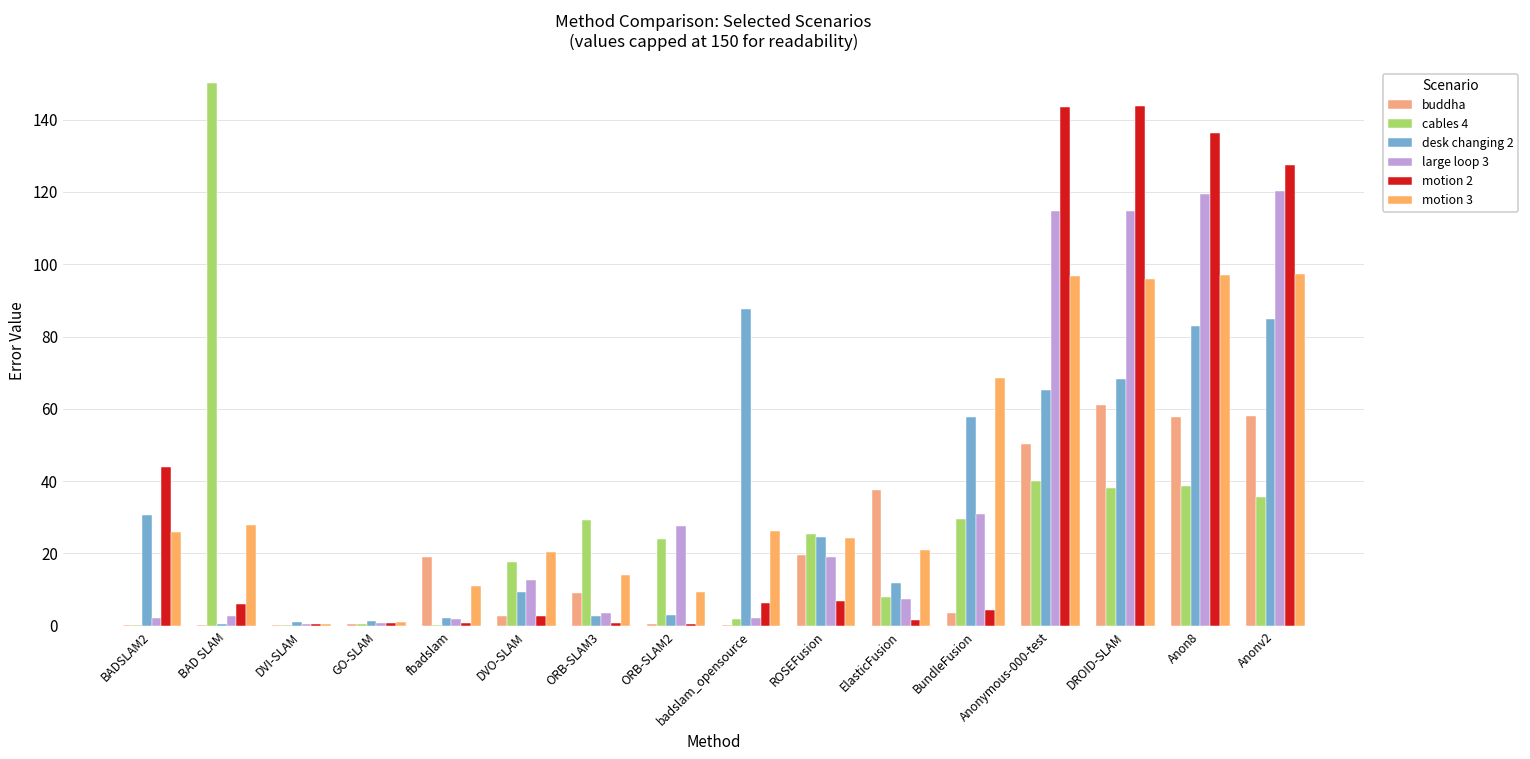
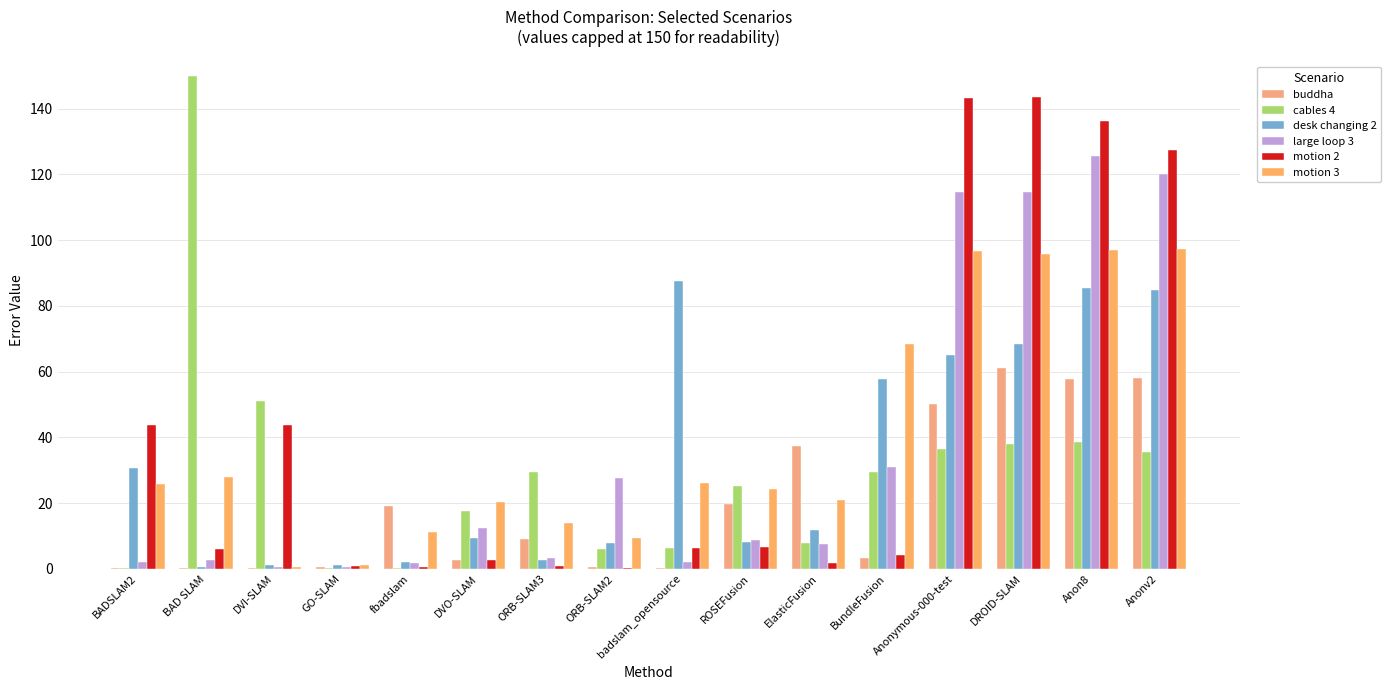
  {
    "cables 4": {
      "BAD SLAM": 150,
-     "DVI-SLAM": 0,
+     "DVI-SLAM": 51,
      "DVO-SLAM": 18,
      "ORB-SLAM3": 29,
-     "ORB-SLAM2": 24,
-     "badslam_opensource": 2,
+     "ORB-SLAM2": 6,
+     "badslam_opensource": 6,
      "ROSEFusion": 25,
      "ElasticFusion": 8,
      "BundleFusion": 30,
-     "Anonymous-000-test": 40,
+     "Anonymous-000-test": 37,
      "DROID-SLAM": 38,
      "Anon8": 39,
      "Anonv2": 36
    },
    "desk changing 2": {
      "BADSLAM2": 31,
      "DVI-SLAM": 1,
      "GO-SLAM": 1,
      "fbadslam": 2,
      "DVO-SLAM": 9,
      "ORB-SLAM3": 3,
-     "ORB-SLAM2": 3,
+     "ORB-SLAM2": 8,
      "badslam_opensource": 88,
-     "ROSEFusion": 25,
+     "ROSEFusion": 8,
      "ElasticFusion": 12,
      "BundleFusion": 58,
      "Anonymous-000-test": 65,
      "DROID-SLAM": 68,
-     "Anon8": 83,
+     "Anon8": 86,
      "Anonv2": 85
    },
    "large loop 3": {
      "BADSLAM2": 2,
      "BAD SLAM": 3,
      "fbadslam": 2,
      "DVO-SLAM": 13,
      "ORB-SLAM3": 3,
      "ORB-SLAM2": 28,
      "badslam_opensource": 2,
-     "ROSEFusion": 19,
+     "ROSEFusion": 9,
      "ElasticFusion": 7,
      "BundleFusion": 31,
      "Anonymous-000-test": 115,
      "DROID-SLAM": 115,
-     "Anon8": 119,
+     "Anon8": 126,
      "Anonv2": 120
    },
    "motion 2": {
      "BADSLAM2": 44,
      "BAD SLAM": 6,
-     "DVI-SLAM": 0,
+     "DVI-SLAM": 44,
      "GO-SLAM": 1,
      "DVO-SLAM": 3,
      "ORB-SLAM3": 1,
      "badslam_opensource": 6,
      "ROSEFusion": 7,
      "ElasticFusion": 2,
      "BundleFusion": 4,
      "Anonymous-000-test": 143,
      "DROID-SLAM": 144,
      "Anon8": 136,
      "Anonv2": 128
    }
  }
